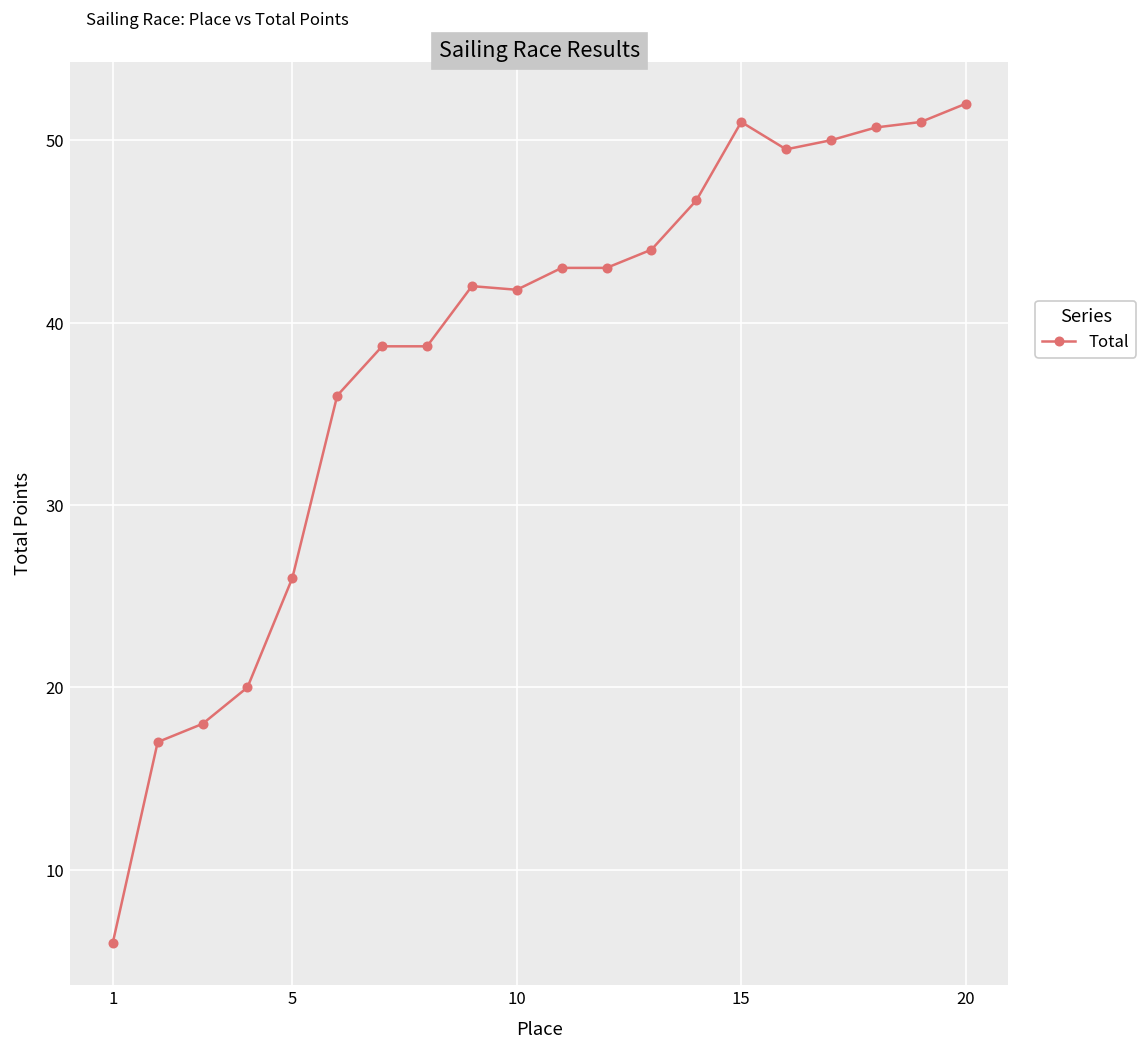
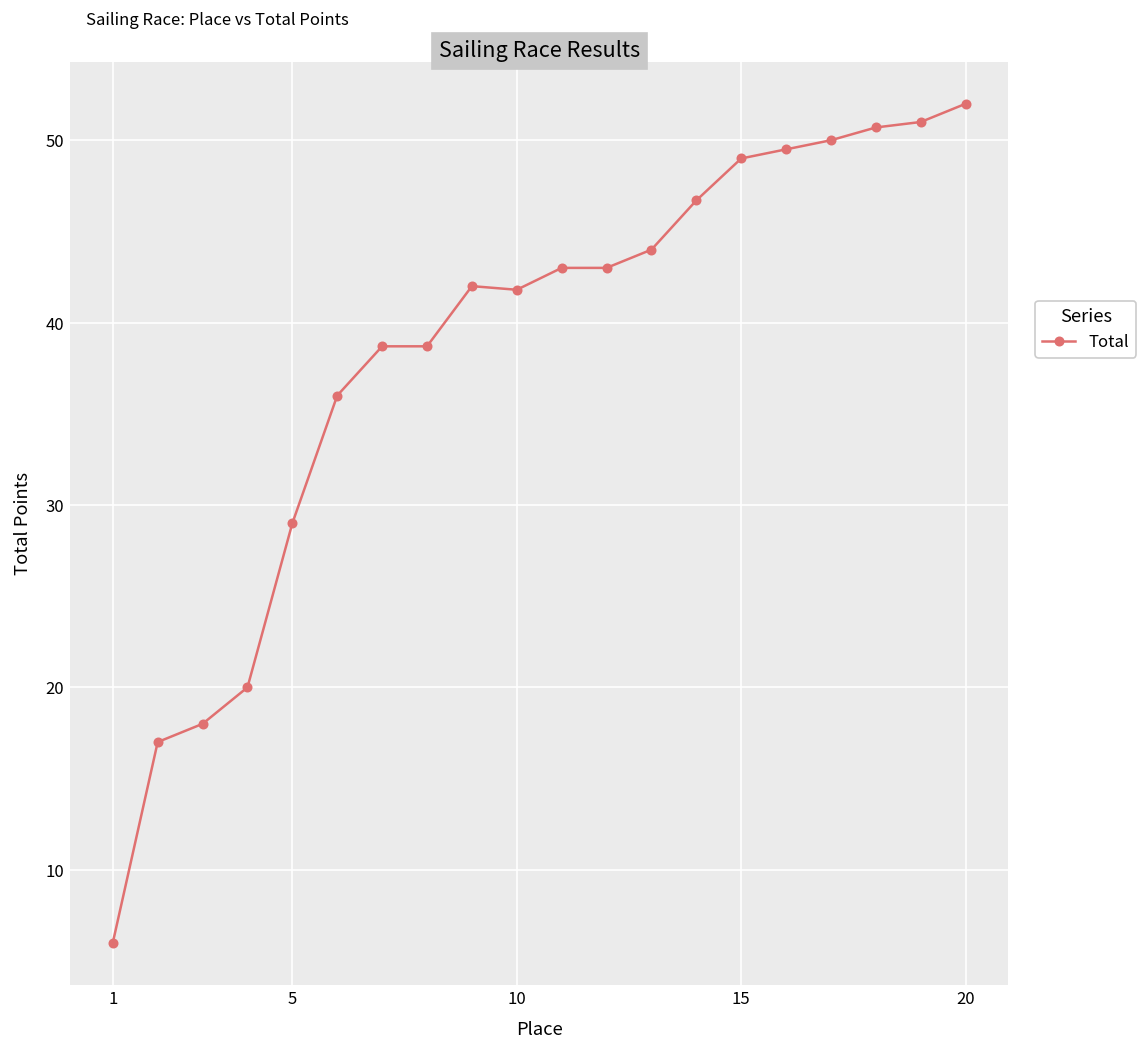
  {
    "1": 6,
-   "5": 26,
+   "5": 29,
    "10": 41.8,
-   "15": 51,
+   "15": 49,
    "20": 52
  }
